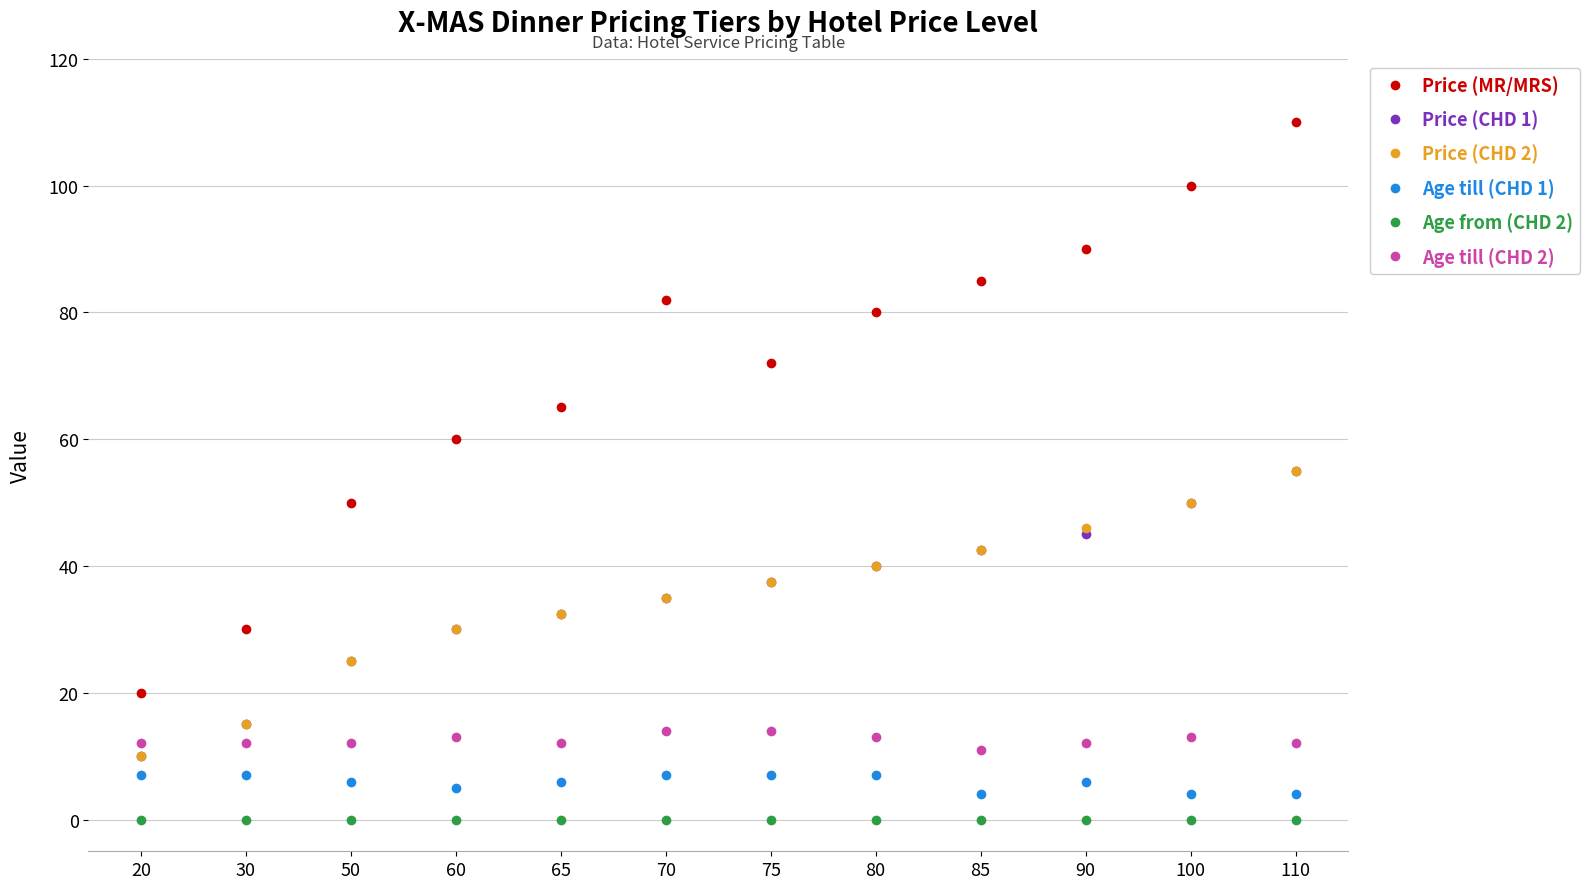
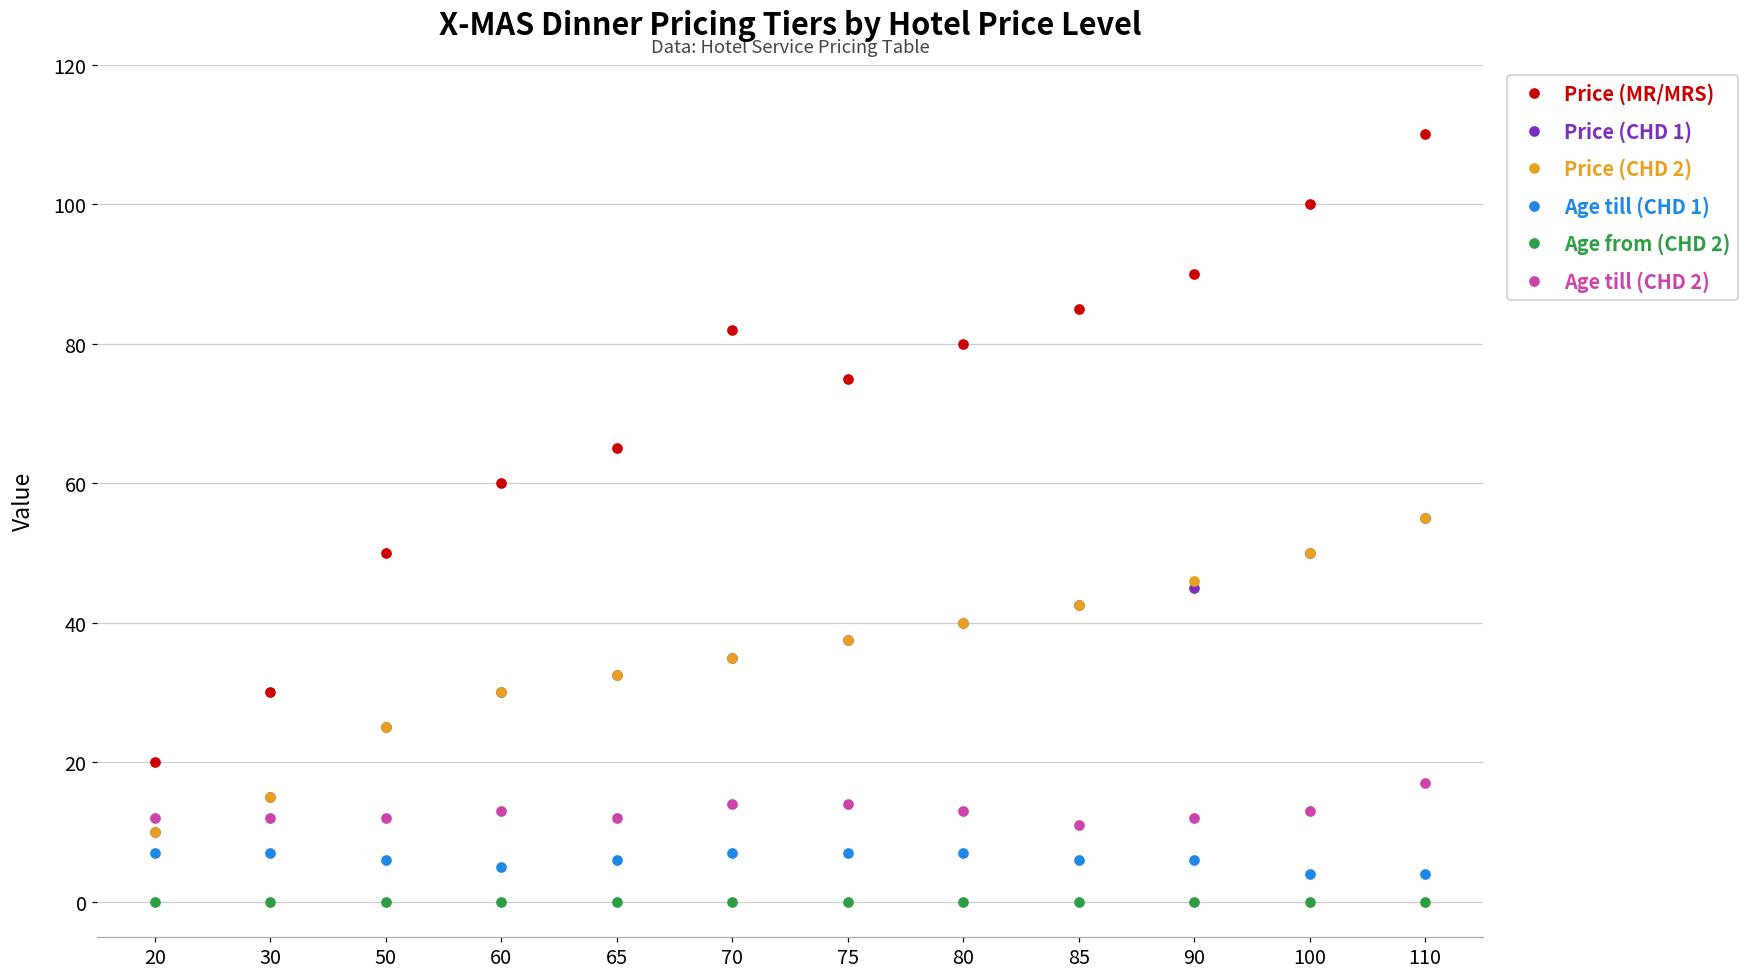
  {
    "Price (MR/MRS)": {
      "20": 20,
      "30": 30,
      "50": 50,
      "60": 60,
      "65": 65,
      "70": 82,
-     "75": 72,
+     "75": 75,
      "80": 80,
      "85": 85,
      "90": 90,
      "100": 100,
      "110": 110
    },
    "Price (CHD 1)": {
      "90": 45
    },
    "Price (CHD 2)": {
      "90": 46
    },
    "Age till (CHD 1)": {
      "20": 7,
      "30": 7,
      "50": 6,
      "60": 5,
      "65": 6,
      "70": 7,
      "75": 7,
      "80": 7,
-     "85": 4,
+     "85": 6,
      "90": 6,
      "100": 4,
      "110": 4
    },
    "Age from (CHD 2)": {
      "20": 0,
      "30": 0,
      "50": 0,
      "60": 0,
      "65": 0,
      "70": 0,
      "75": 0,
      "80": 0,
      "85": 0,
      "90": 0,
      "100": 0,
      "110": 0
    },
    "Age till (CHD 2)": {
      "20": 12,
      "30": 12,
      "50": 12,
      "60": 13,
      "65": 12,
      "70": 14,
      "75": 14,
      "80": 13,
      "85": 11,
      "90": 12,
      "100": 13,
-     "110": 12
+     "110": 17
    }
  }
